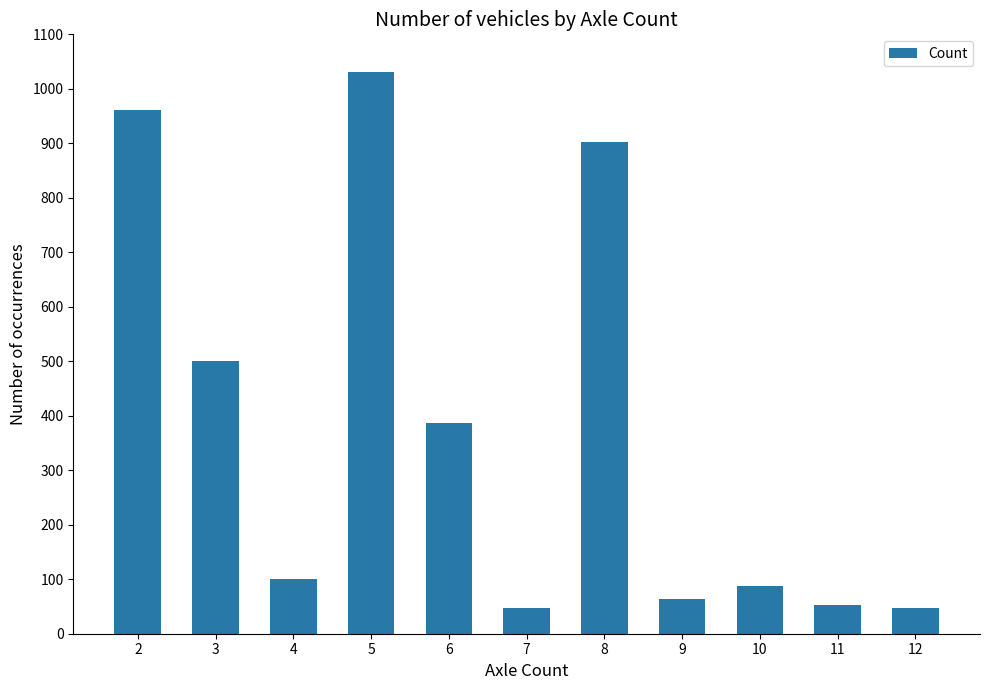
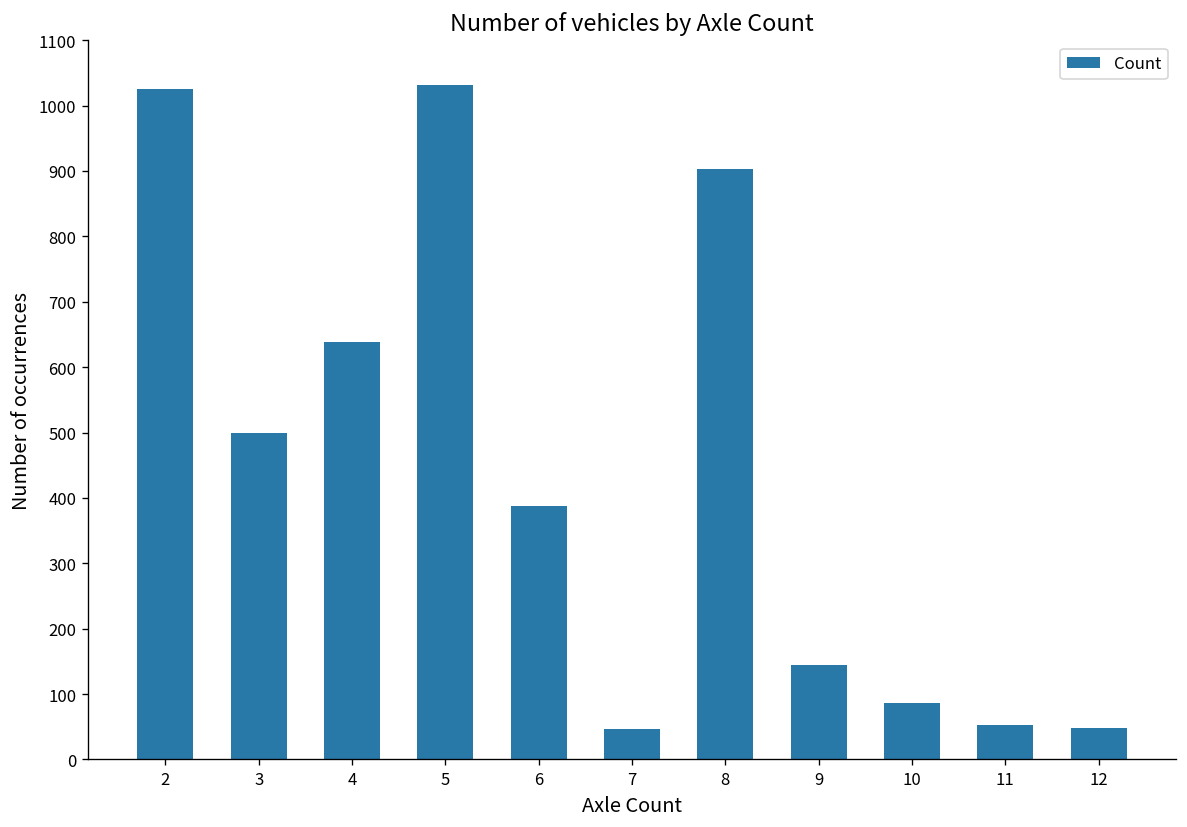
  {
-   "2": 960,
+   "2": 1030,
    "3": 500,
-   "4": 100,
+   "4": 640,
    "5": 1030,
    "6": 390,
    "7": 50,
    "8": 900,
-   "9": 60,
+   "9": 140,
    "10": 90,
    "11": 50,
    "12": 50
  }
